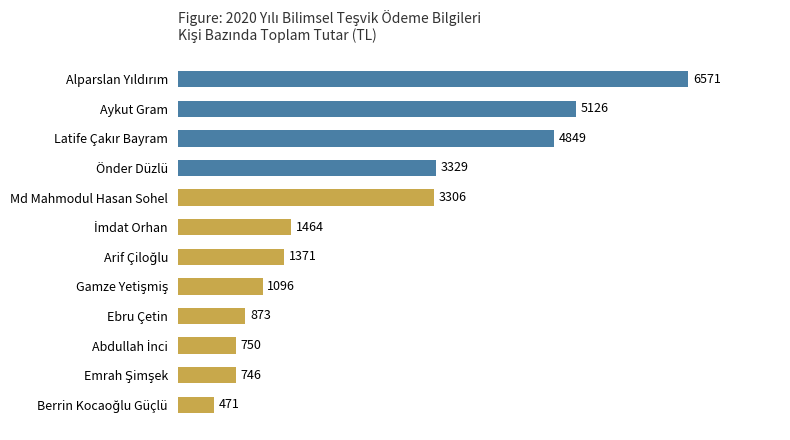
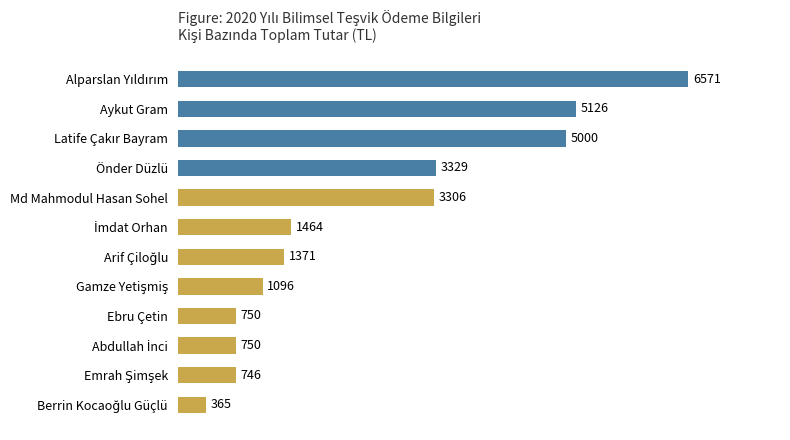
  {
    "Alparslan Yıldırım": 6571,
    "Aykut Gram": 5126,
-   "Latife Çakır Bayram": 4849,
+   "Latife Çakır Bayram": 5000,
    "Önder Düzlü": 3329,
    "Md Mahmodul Hasan Sohel": 3306,
    "İmdat Orhan": 1464,
    "Arif Çiloğlu": 1371,
    "Gamze Yetişmiş": 1096,
-   "Ebru Çetin": 873,
+   "Ebru Çetin": 750,
    "Abdullah İnci": 750,
    "Emrah Şimşek": 746,
-   "Berrin Kocaoğlu Güçlü": 471
+   "Berrin Kocaoğlu Güçlü": 365
  }
